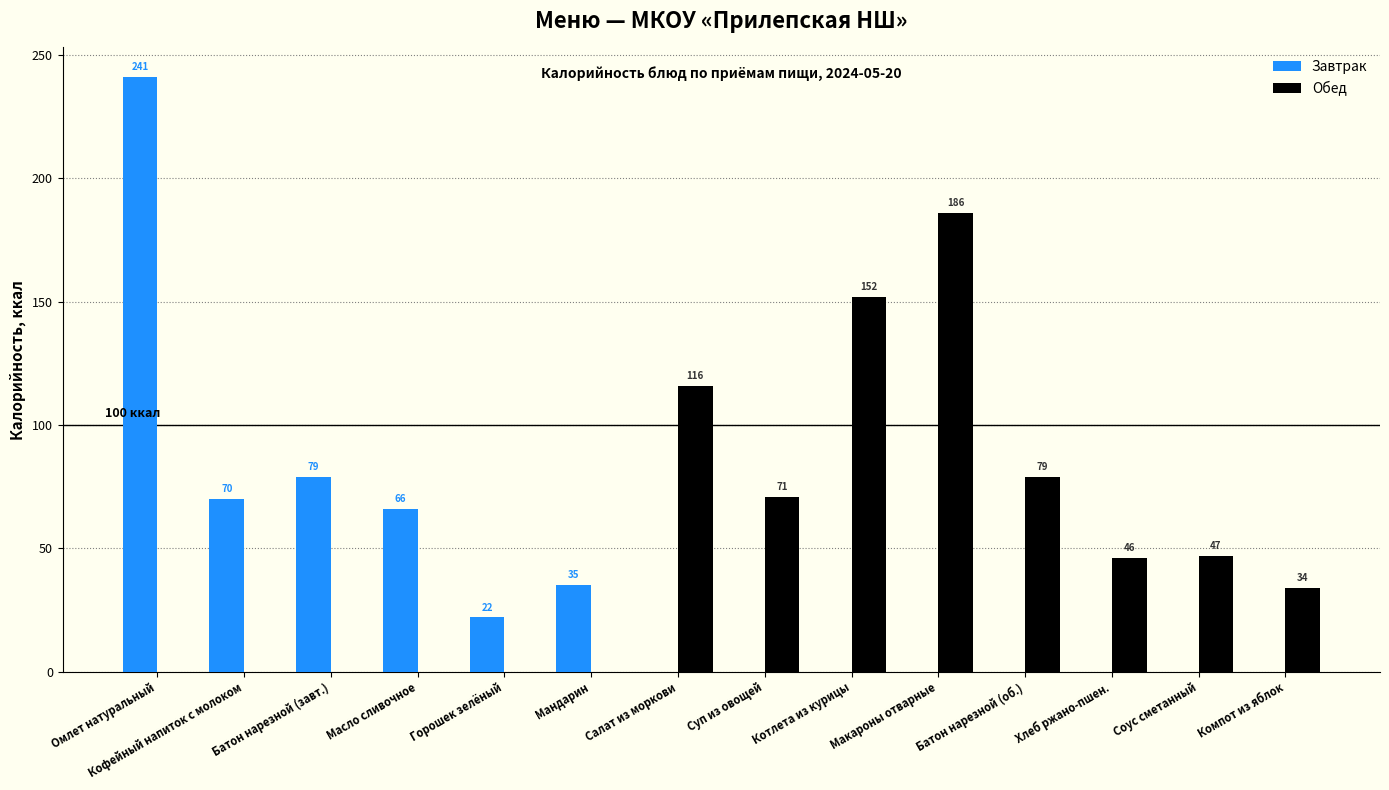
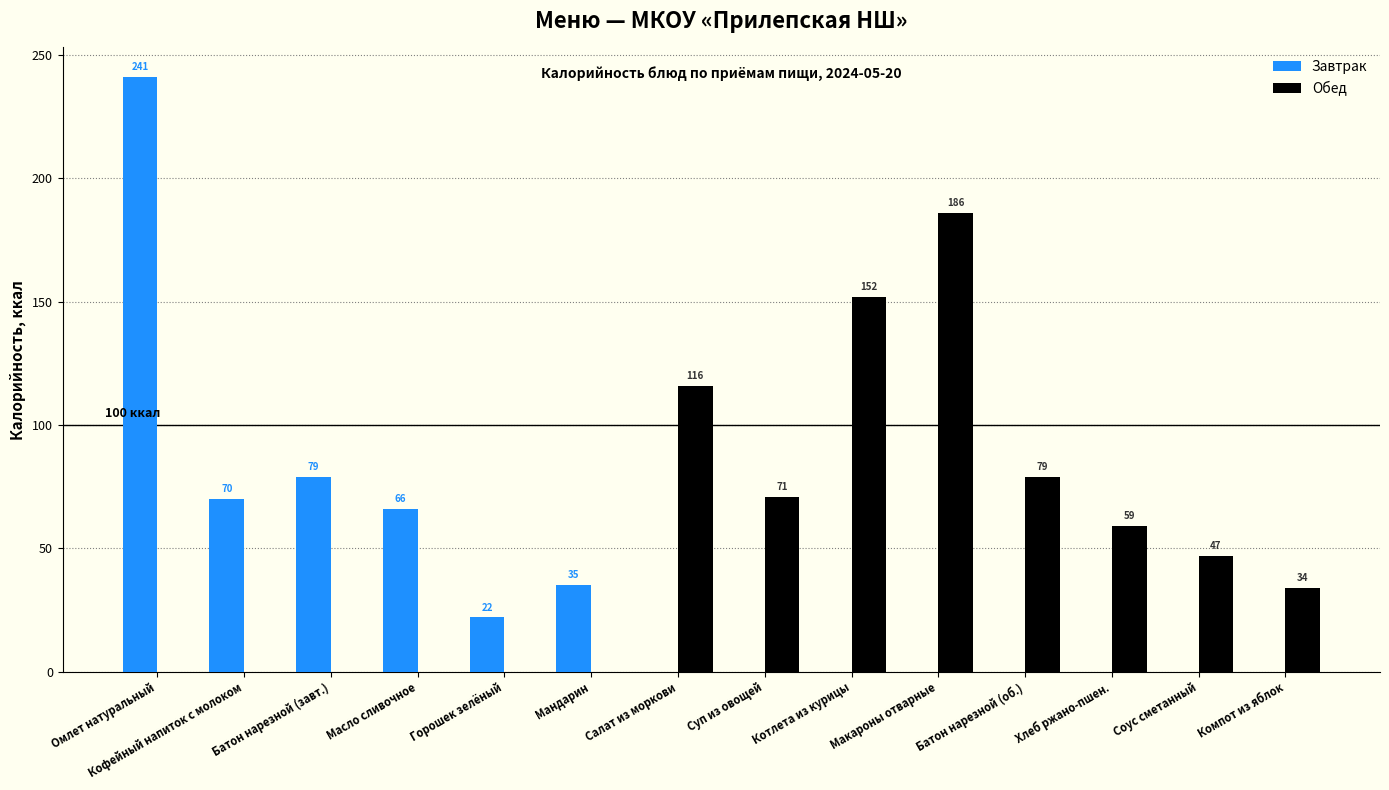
  {
    "Завтрак": {
      "Омлет натуральный": 241,
      "Кофейный напиток с молоком": 70,
      "Батон нарезной (завт.)": 79,
      "Масло сливочное": 66,
      "Горошек зелёный": 22,
      "Мандарин": 35
    },
    "Обед": {
      "Салат из моркови": 116,
      "Суп из овощей": 71,
      "Котлета из курицы": 152,
      "Макароны отварные": 186,
      "Батон нарезной (об.)": 79,
-     "Хлеб ржано-пшен.": 46,
+     "Хлеб ржано-пшен.": 59,
      "Соус сметанный": 47,
      "Компот из яблок": 34
    }
  }
